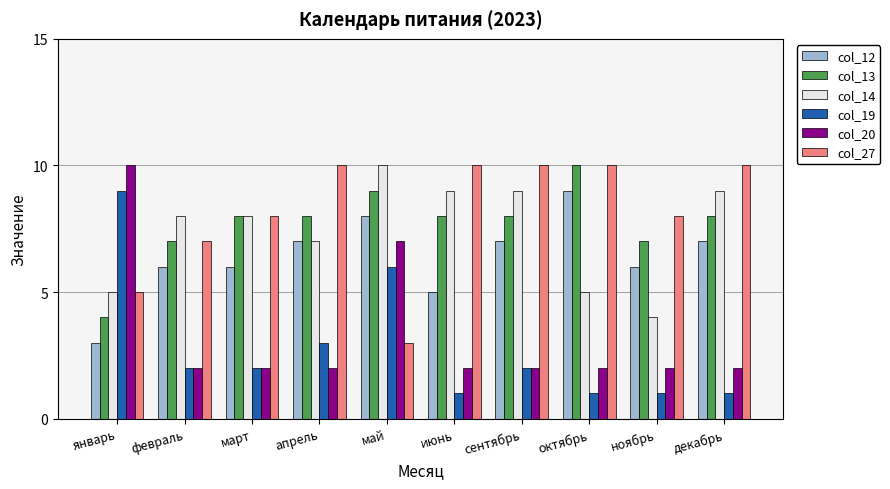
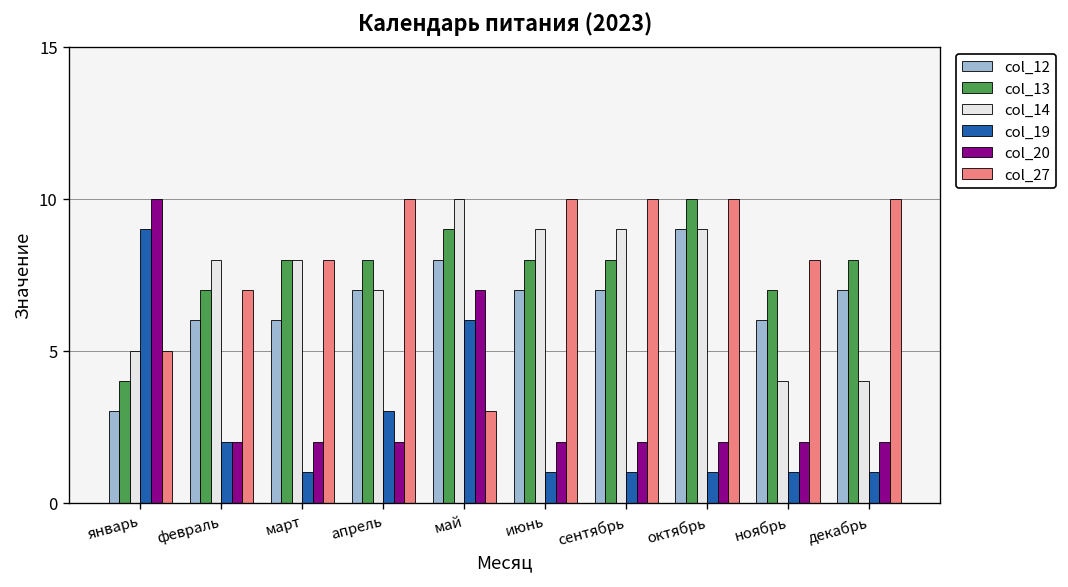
  {
    "col_12": {
      "январь": 3,
      "февраль": 6,
      "март": 6,
      "апрель": 7,
      "май": 8,
-     "июнь": 5,
+     "июнь": 7,
      "сентябрь": 7,
      "октябрь": 9,
      "ноябрь": 6,
      "декабрь": 7
    },
    "col_13": {
      "январь": 4,
      "февраль": 7,
      "март": 8,
      "апрель": 8,
      "май": 9,
      "июнь": 8,
      "сентябрь": 8,
      "октябрь": 10,
      "ноябрь": 7,
      "декабрь": 8
    },
    "col_14": {
      "январь": 5,
      "февраль": 8,
      "март": 8,
      "апрель": 7,
      "май": 10,
      "июнь": 9,
      "сентябрь": 9,
-     "октябрь": 5,
+     "октябрь": 9,
      "ноябрь": 4,
-     "декабрь": 9
+     "декабрь": 4
    },
    "col_19": {
      "январь": 9,
      "февраль": 2,
-     "март": 2,
+     "март": 1,
      "апрель": 3,
      "май": 6,
      "июнь": 1,
-     "сентябрь": 2,
+     "сентябрь": 1,
      "октябрь": 1,
      "ноябрь": 1,
      "декабрь": 1
    },
    "col_20": {
      "январь": 10,
      "февраль": 2,
      "март": 2,
      "апрель": 2,
      "май": 7,
      "июнь": 2,
      "сентябрь": 2,
      "октябрь": 2,
      "ноябрь": 2,
      "декабрь": 2
    },
    "col_27": {
      "январь": 5,
      "февраль": 7,
      "март": 8,
      "апрель": 10,
      "май": 3,
      "июнь": 10,
      "сентябрь": 10,
      "октябрь": 10,
      "ноябрь": 8,
      "декабрь": 10
    }
  }
